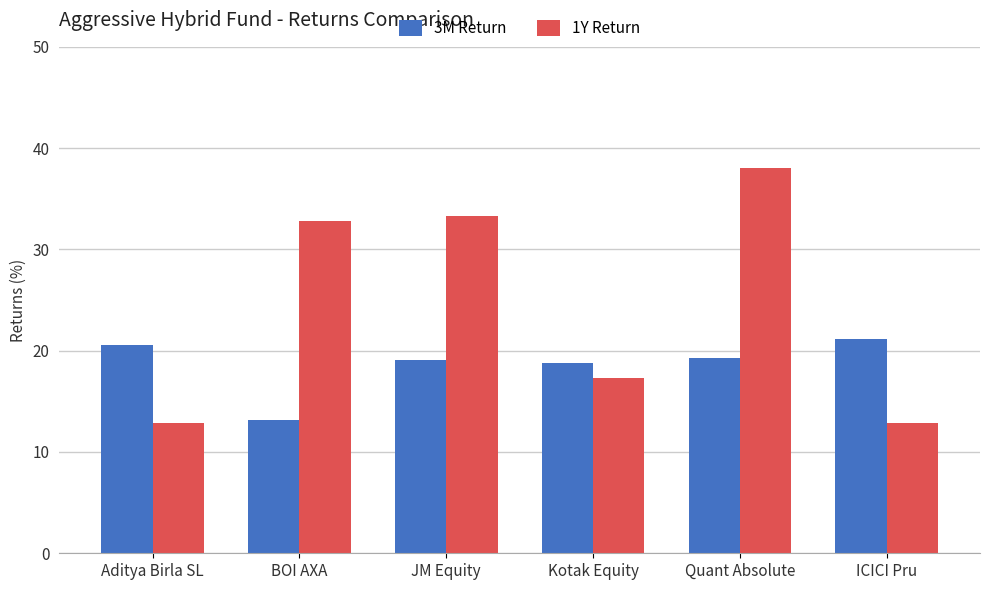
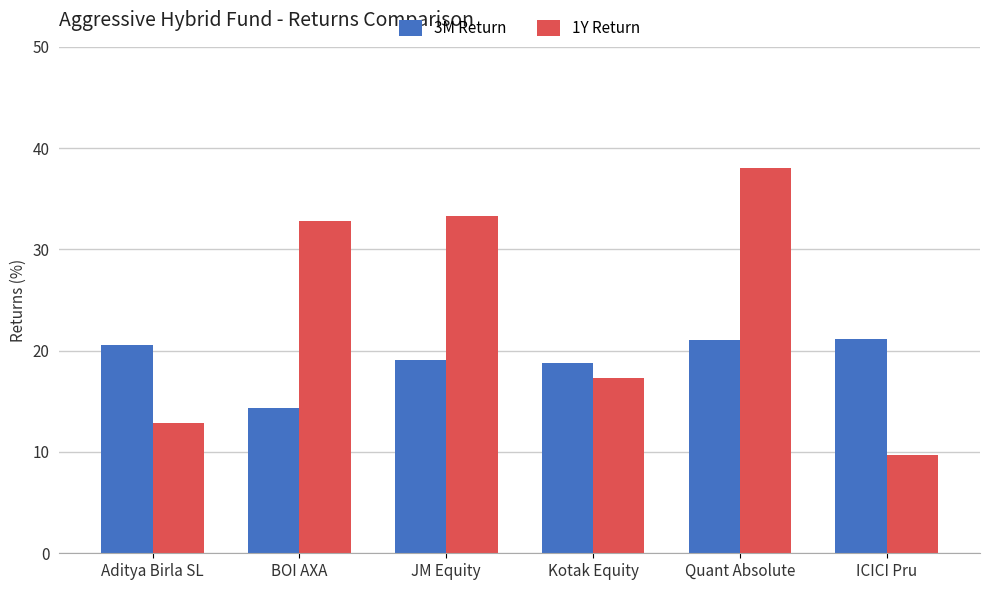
  {
    "3M Return": {
      "Aditya Birla SL": 20.6,
-     "BOI AXA": 13.2,
+     "BOI AXA": 14.4,
      "JM Equity": 19.0,
      "Kotak Equity": 18.8,
-     "Quant Absolute": 19.3,
+     "Quant Absolute": 21.1,
      "ICICI Pru": 21.1
    },
    "1Y Return": {
      "Aditya Birla SL": 12.8,
      "BOI AXA": 32.8,
      "JM Equity": 33.3,
      "Kotak Equity": 17.3,
      "Quant Absolute": 38.0,
-     "ICICI Pru": 12.9
+     "ICICI Pru": 9.7
    }
  }
